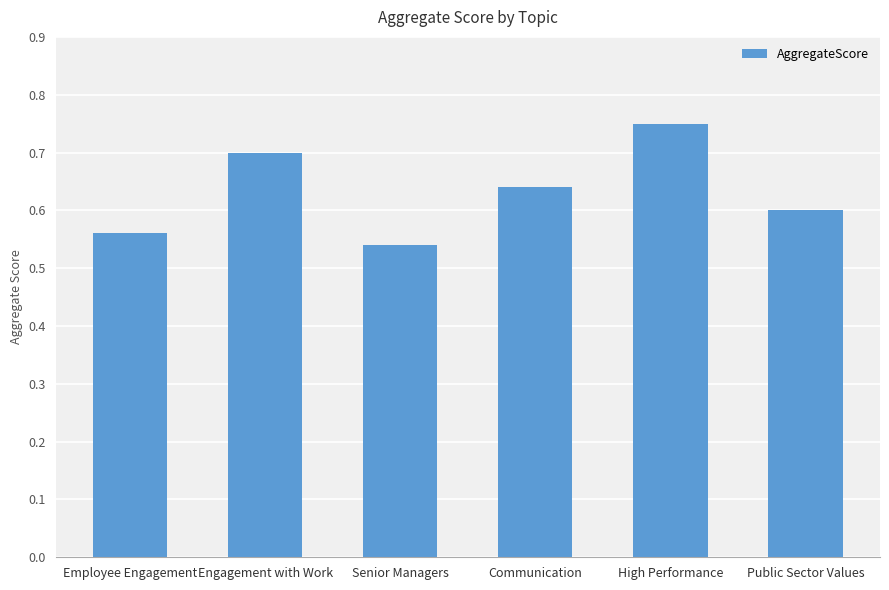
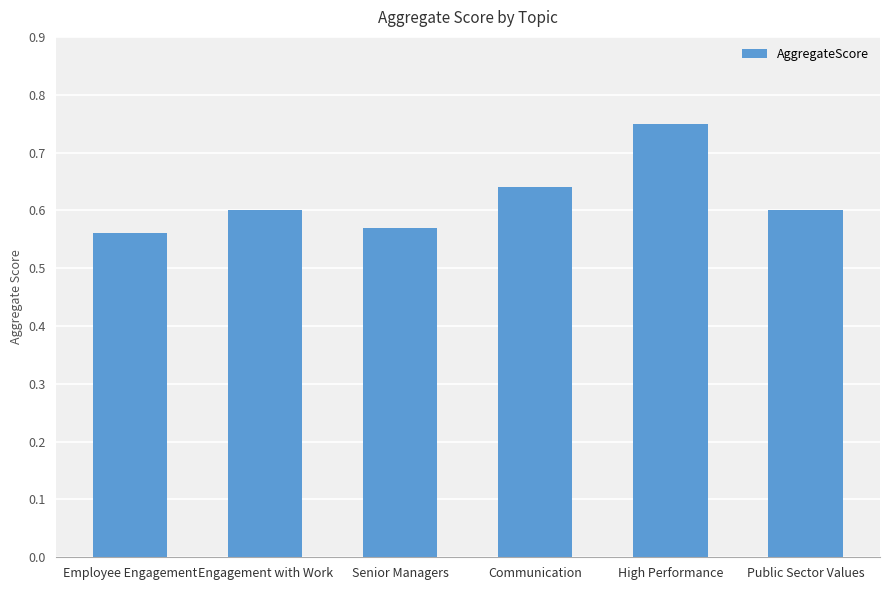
  {
    "Employee Engagement": 0.56,
-   "Engagement with Work": 0.7,
-   "Senior Managers": 0.54,
+   "Engagement with Work": 0.6,
+   "Senior Managers": 0.57,
    "Communication": 0.64,
    "High Performance": 0.75,
    "Public Sector Values": 0.60
  }
